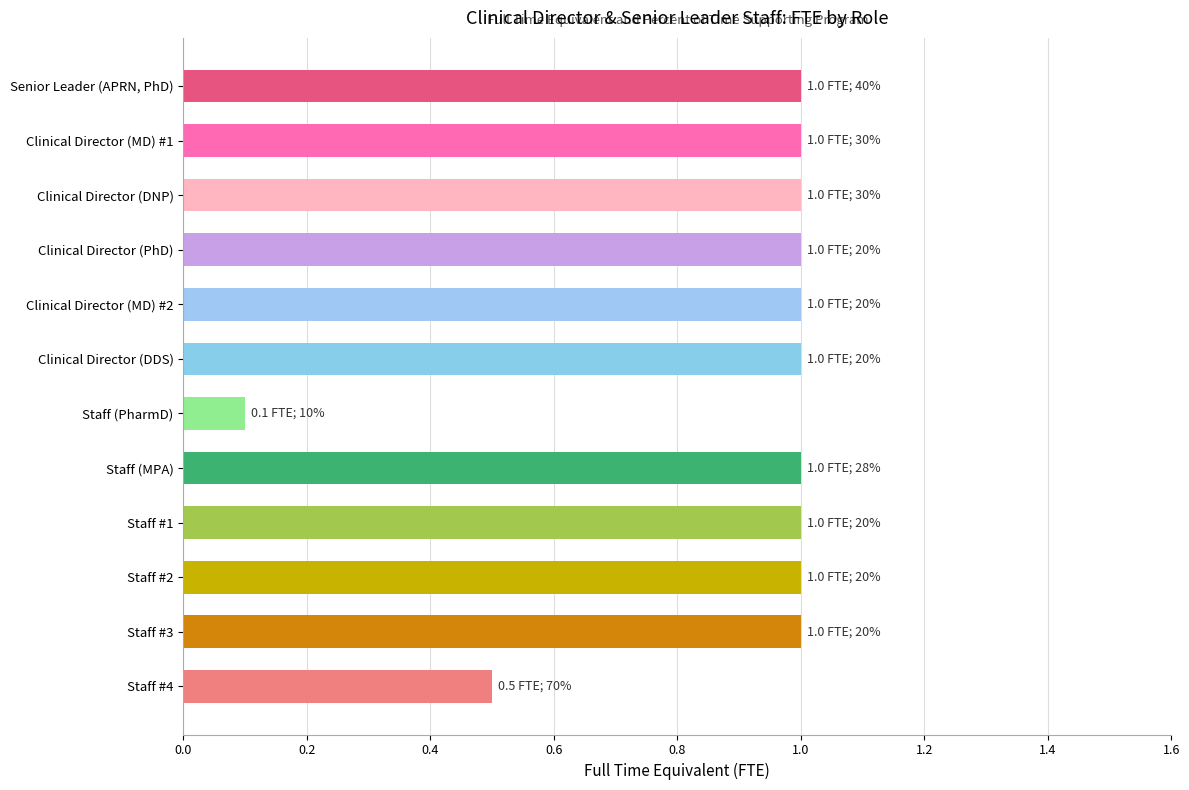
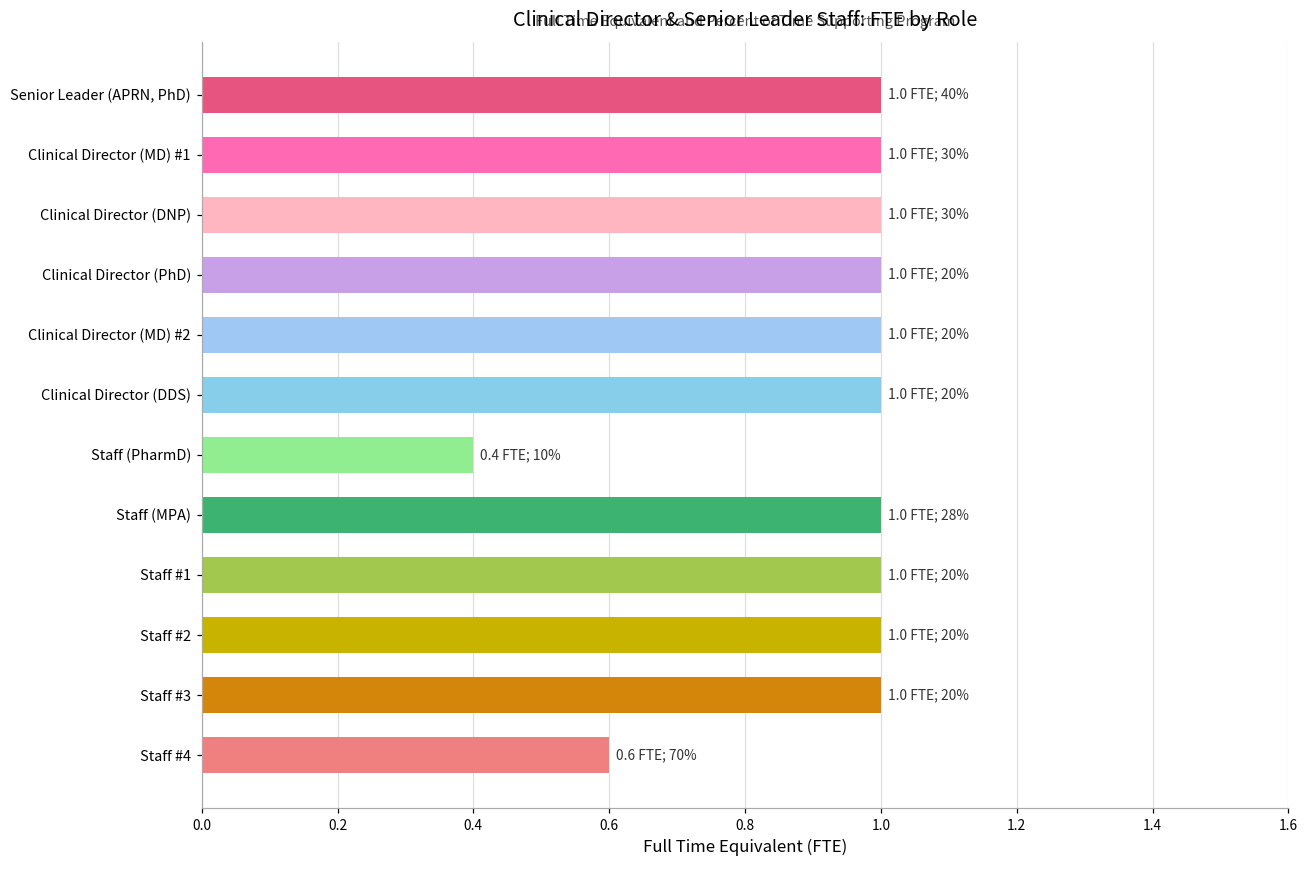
  {
    "Senior Leader (APRN, PhD)": 1.0,
    "Clinical Director (MD) #1": 1.0,
    "Clinical Director (DNP)": 1.0,
    "Clinical Director (PhD)": 1.0,
    "Clinical Director (MD) #2": 1.0,
    "Clinical Director (DDS)": 1.0,
-   "Staff (PharmD)": 0.1,
+   "Staff (PharmD)": 0.4,
    "Staff (MPA)": 1.0,
    "Staff #1": 1.0,
    "Staff #2": 1.0,
    "Staff #3": 1.0,
-   "Staff #4": 0.5
+   "Staff #4": 0.6
  }
